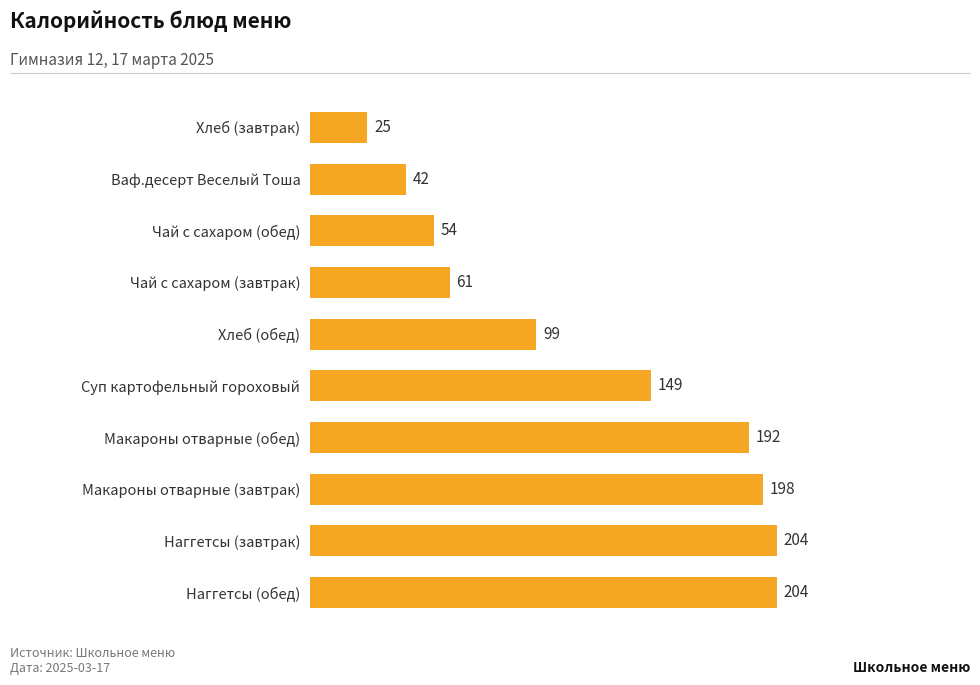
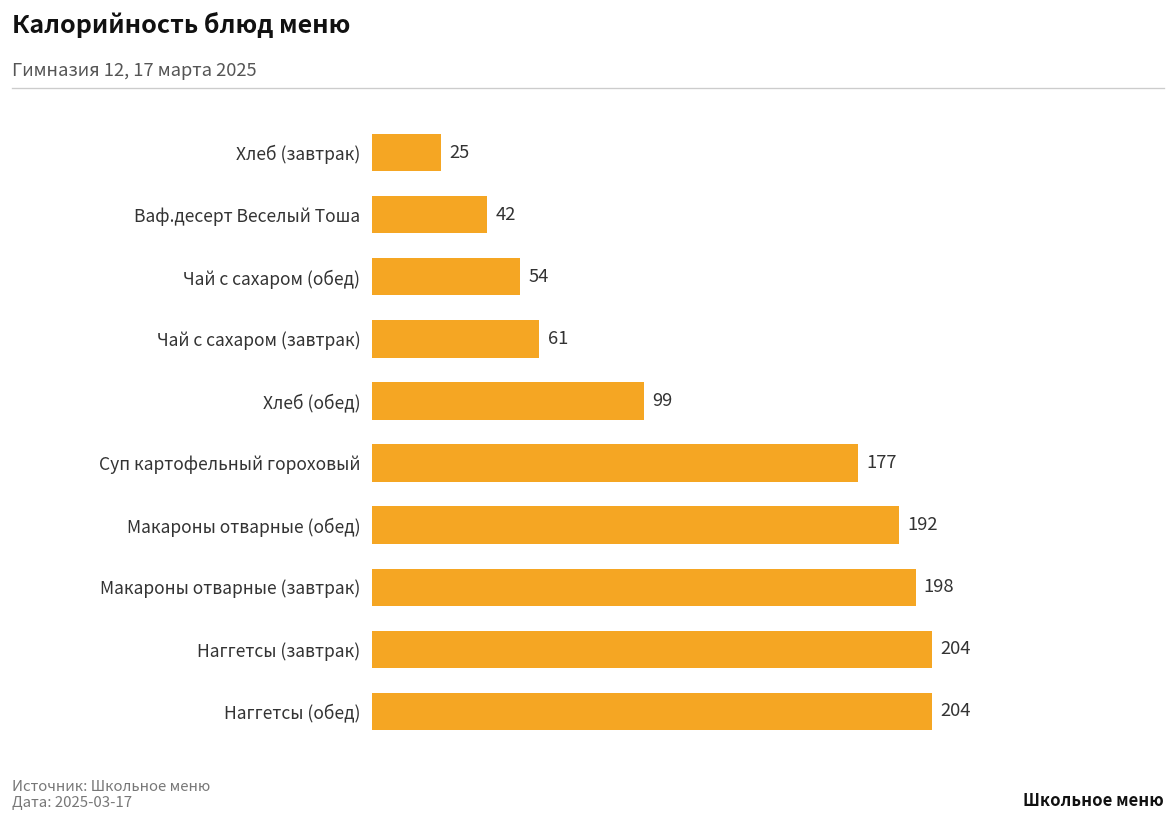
  {
    "Хлеб (завтрак)": 25,
    "Ваф.десерт Веселый Тоша": 42,
    "Чай с сахаром (обед)": 54,
    "Чай с сахаром (завтрак)": 61,
    "Хлеб (обед)": 99,
-   "Суп картофельный гороховый": 149,
+   "Суп картофельный гороховый": 177,
    "Макароны отварные (обед)": 192,
    "Макароны отварные (завтрак)": 198,
    "Наггетсы (завтрак)": 204,
    "Наггетсы (обед)": 204
  }
